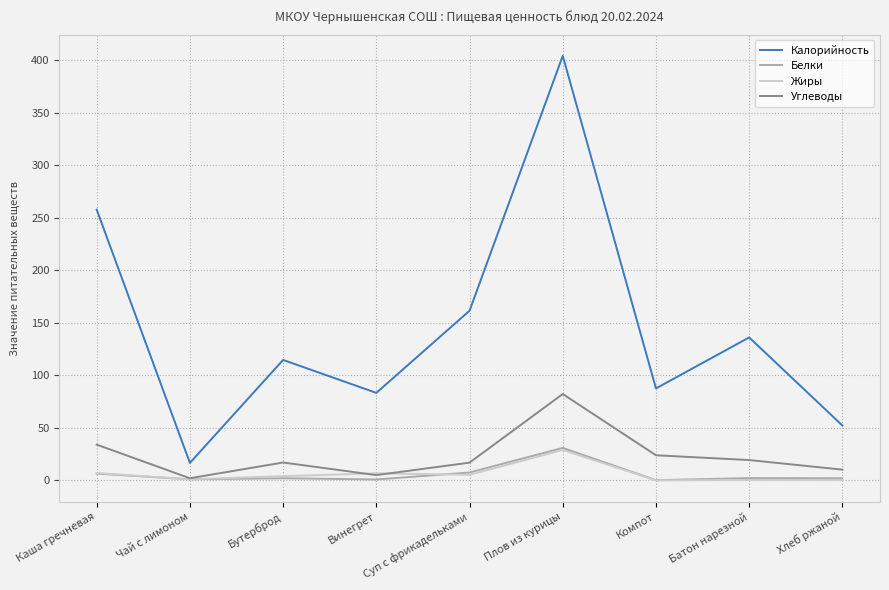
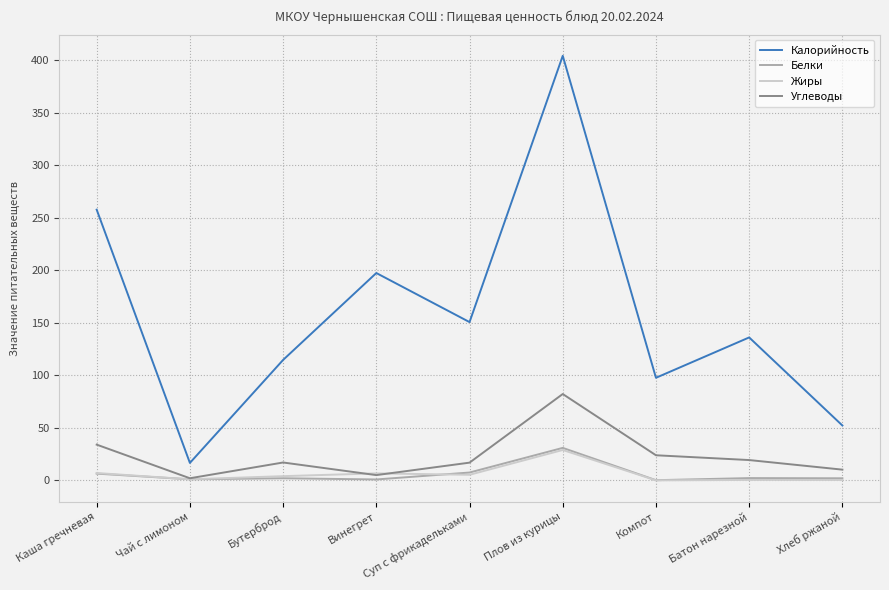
  {
    "Калорийность": {
      "Каша гречневая": 258,
      "Чай с лимоном": 17,
      "Бутерброд": 115,
-     "Винегрет": 83,
-     "Суп с фрикадельками": 161,
+     "Винегрет": 197,
+     "Суп с фрикадельками": 151,
      "Плов из курицы": 404,
-     "Компот": 88,
+     "Компот": 98,
      "Батон нарезной": 136,
      "Хлеб ржаной": 52
    }
  }
